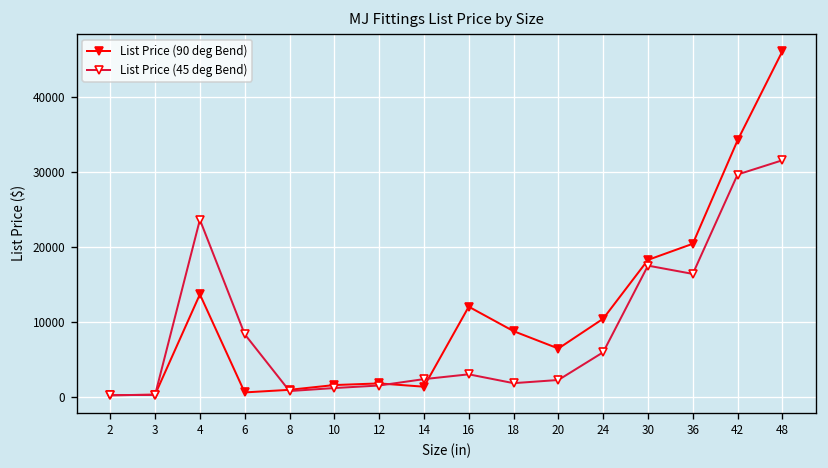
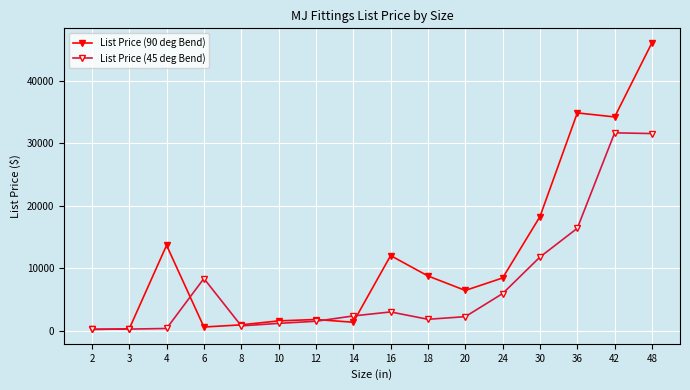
  {
    "List Price (90 deg Bend)": {
      "4": 14000,
      "6": 1000,
      "14": 1000,
      "16": 12000,
      "18": 9000,
      "20": 6000,
-     "24": 10000,
+     "24": 8000,
      "30": 18000,
-     "36": 20000,
+     "36": 35000,
      "42": 34000,
      "48": 46000
    },
    "List Price (45 deg Bend)": {
-     "4": 24000,
+     "4": 0,
      "6": 8000,
      "14": 2000,
      "16": 3000,
      "18": 2000,
      "20": 2000,
      "24": 6000,
-     "30": 18000,
+     "30": 12000,
      "36": 16000,
-     "42": 30000,
+     "42": 32000,
      "48": 32000
    }
  }
